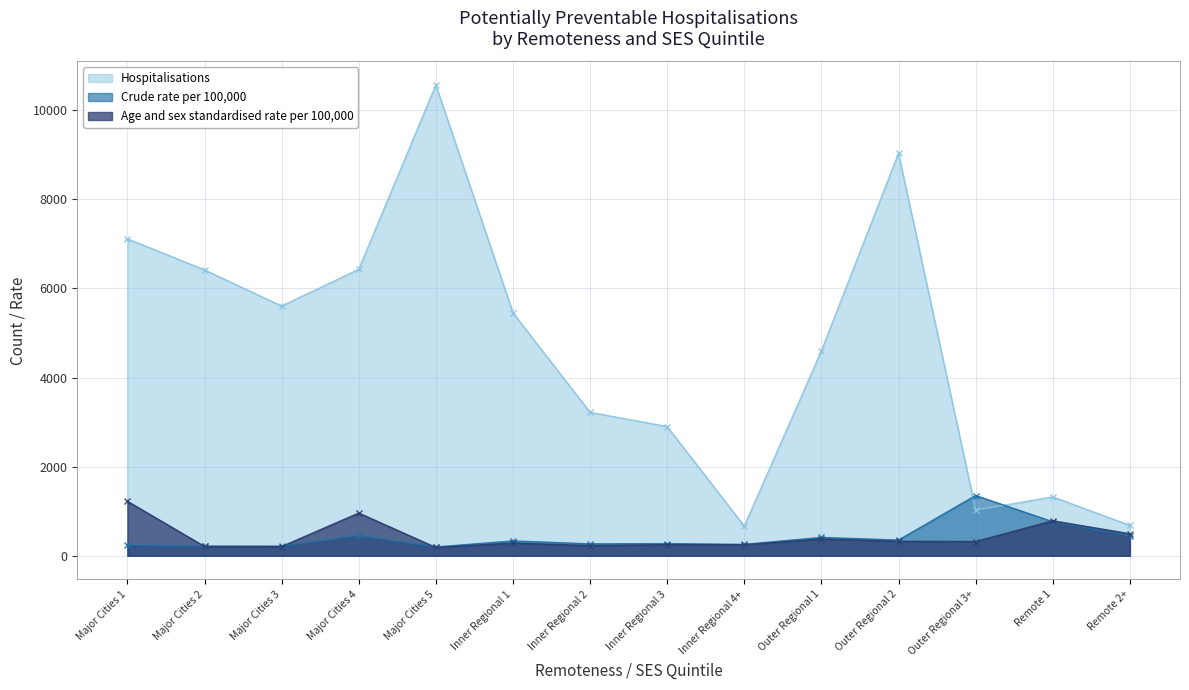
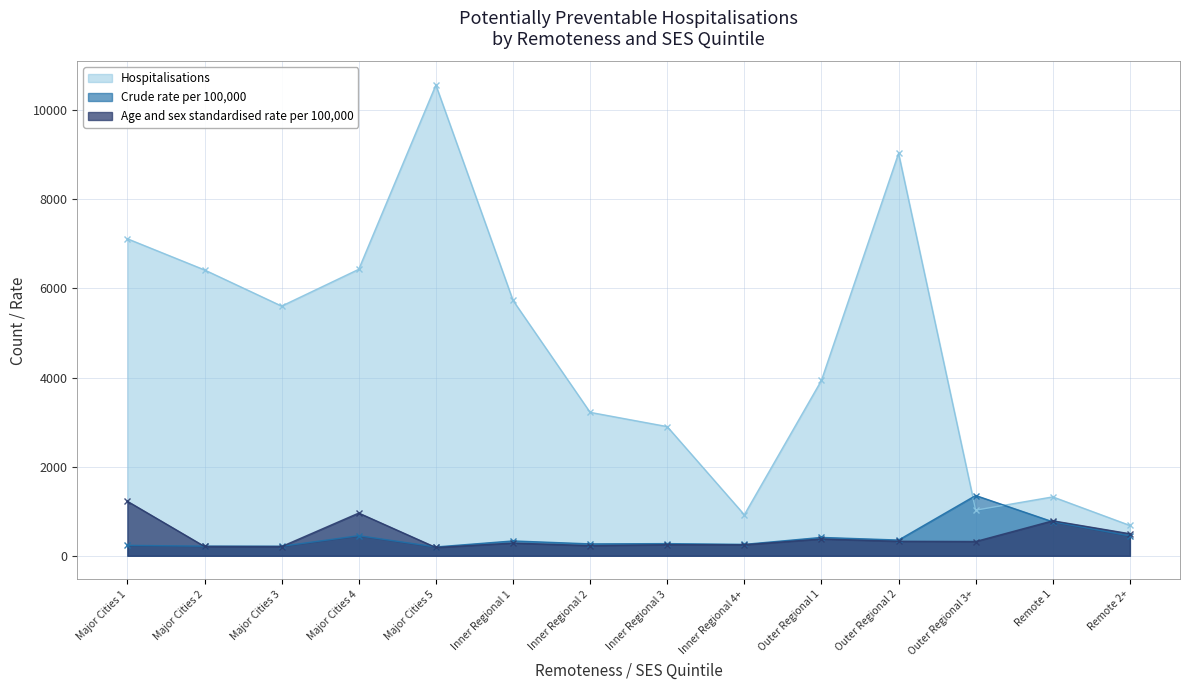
  {
    "Hospitalisations": {
      "Major Cities 1": 7100,
      "Major Cities 2": 6400,
      "Major Cities 3": 5600,
      "Major Cities 4": 6400,
      "Major Cities 5": 10600,
-     "Inner Regional 1": 5500,
+     "Inner Regional 1": 5700,
      "Inner Regional 2": 3200,
      "Inner Regional 3": 2900,
-     "Inner Regional 4+": 700,
-     "Outer Regional 1": 4600,
+     "Inner Regional 4+": 900,
+     "Outer Regional 1": 3900,
      "Outer Regional 2": 9000,
      "Outer Regional 3+": 1000,
      "Remote 1": 1300,
      "Remote 2+": 700
    },
    "Crude rate per 100,000": {
      "Major Cities 1": 200,
      "Major Cities 4": 500,
      "Outer Regional 3+": 1400
    },
    "Age and sex standardised rate per 100,000": {
      "Major Cities 1": 1200,
      "Major Cities 4": 1000,
      "Outer Regional 3+": 300
    }
  }
